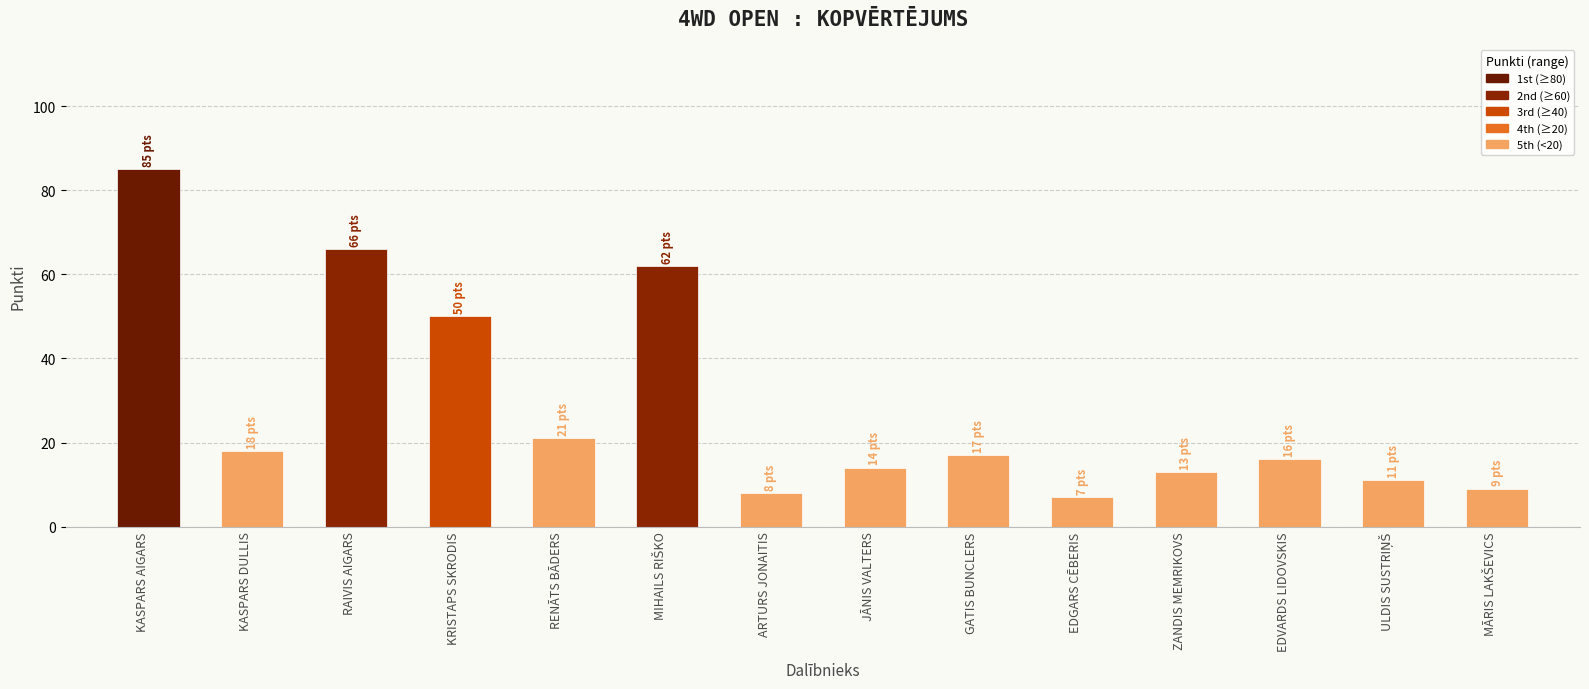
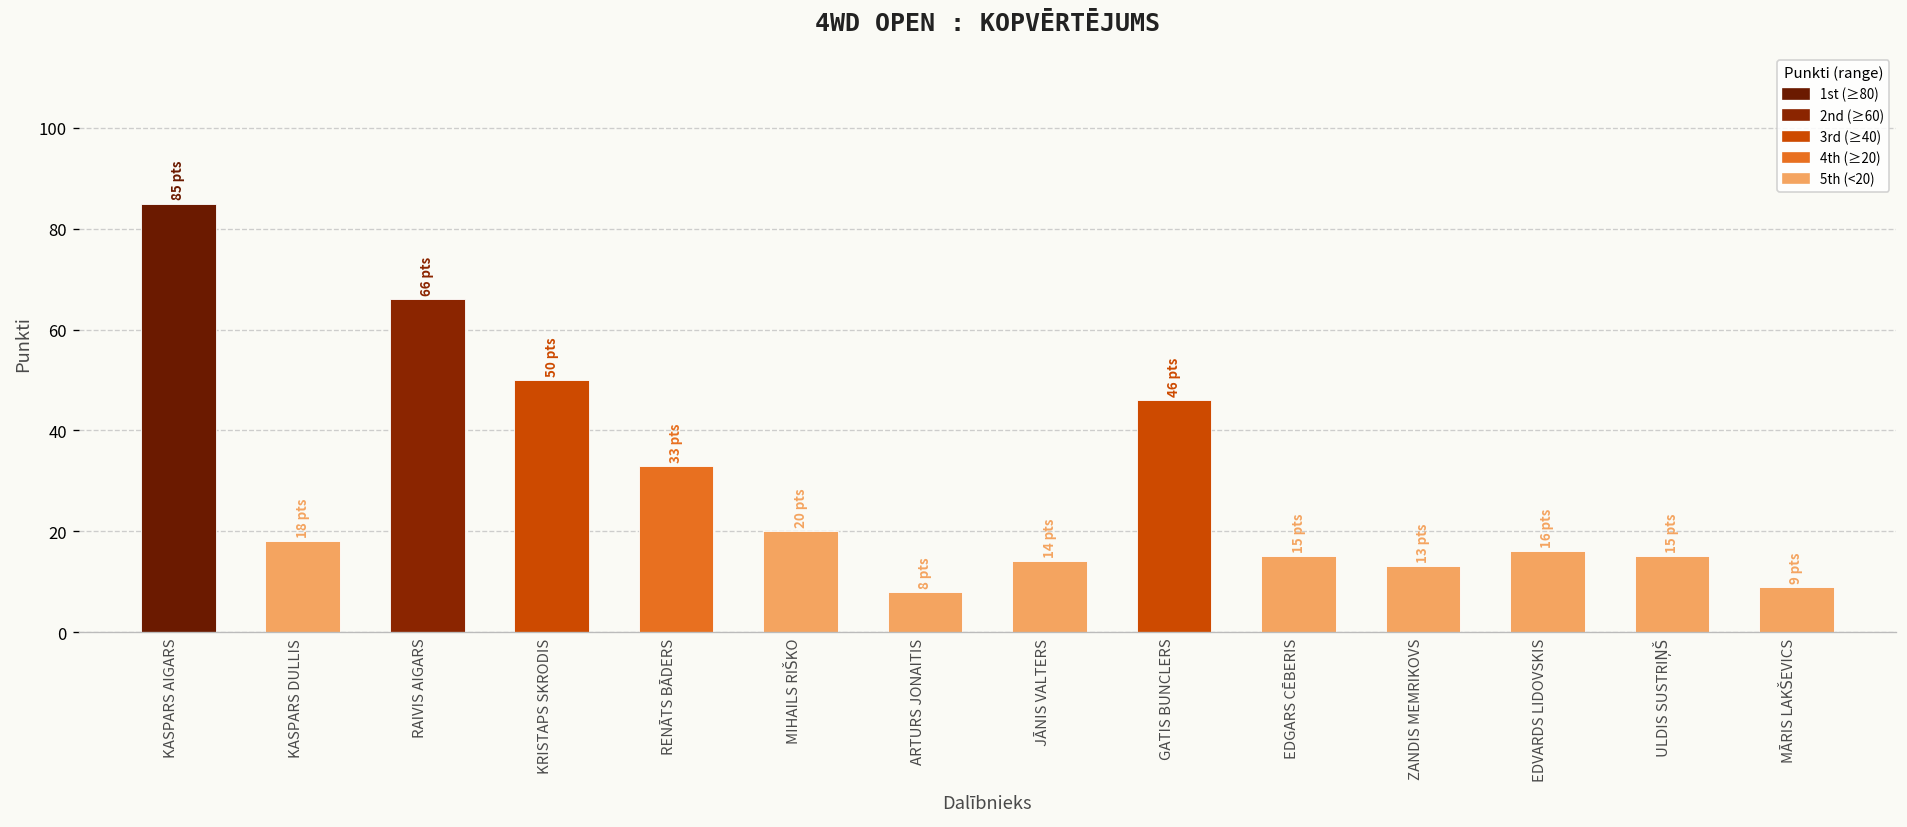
  {
    "KASPARS AIGARS": 85,
    "KASPARS DULLIS": 18,
    "RAIVIS AIGARS": 66,
    "KRISTAPS SKRODIS": 50,
-   "RENĀTS BĀDERS": 21,
-   "MIHAILS RIŠKO": 62,
+   "RENĀTS BĀDERS": 33,
+   "MIHAILS RIŠKO": 20,
    "ARTURS JONAITIS": 8,
    "JĀNIS VALTERS": 14,
-   "GATIS BUNCLERS": 17,
-   "EDGARS CĒBERIS": 7,
+   "GATIS BUNCLERS": 46,
+   "EDGARS CĒBERIS": 15,
    "ZANDIS MEMRIKOVS": 13,
    "EDVARDS LIDOVSKIS": 16,
-   "ULDIS SUSTRIŅŠ": 11,
+   "ULDIS SUSTRIŅŠ": 15,
    "MĀRIS LAKŠEVICS": 9
  }
